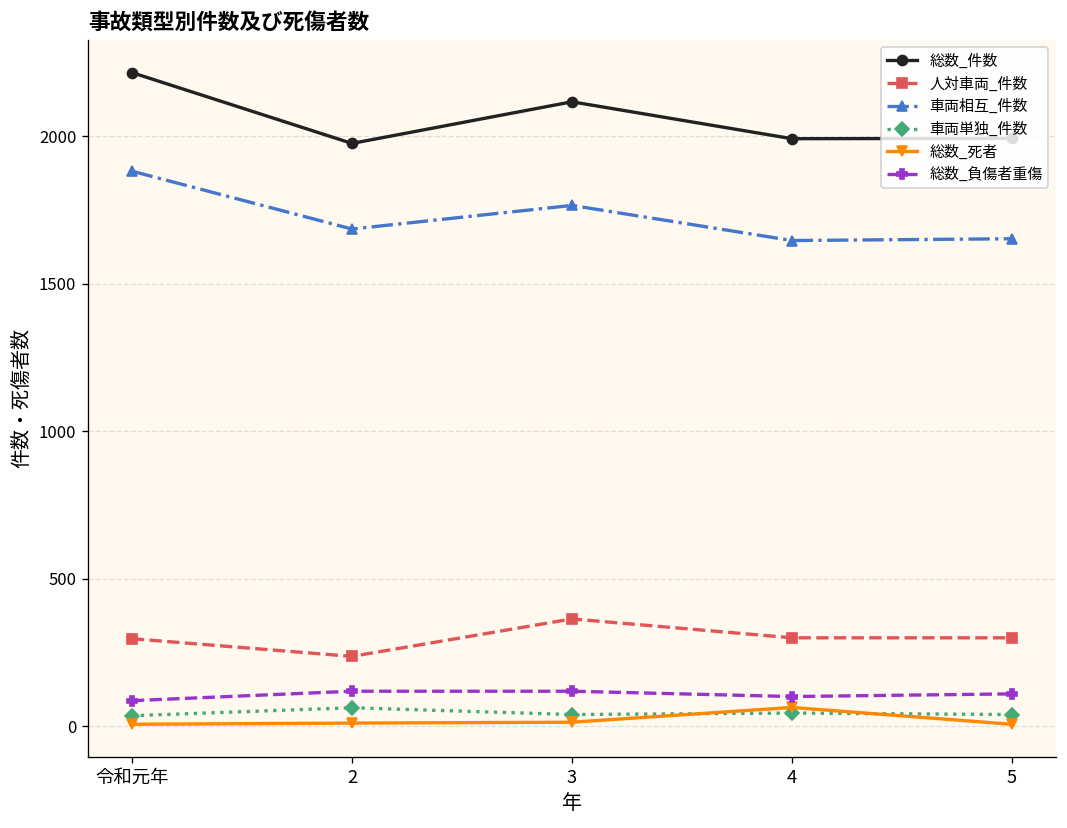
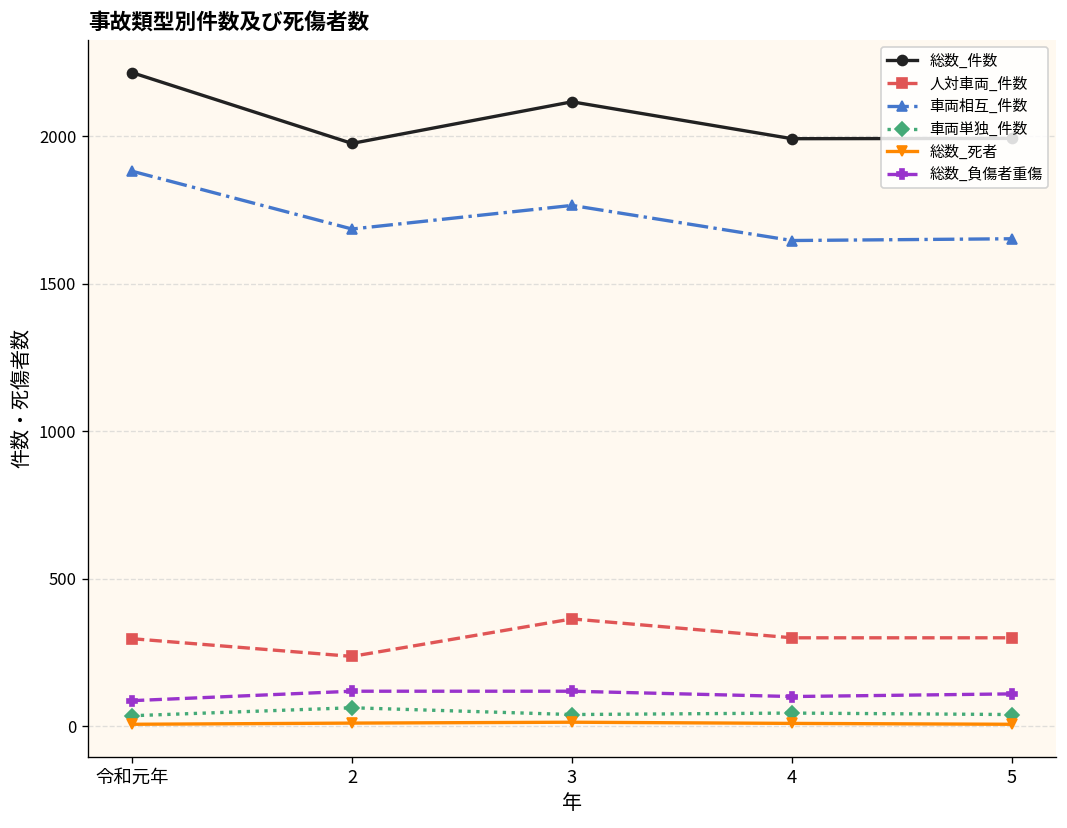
  {
    "総数_件数": {
      "令和元年": 2220,
      "2": 1980,
      "3": 2120,
      "4": 1990
    },
    "人対車両_件数": {
      "令和元年": 300,
      "2": 240,
      "3": 360,
      "4": 300,
      "5": 300
    },
    "車両相互_件数": {
      "令和元年": 1880,
      "2": 1690,
      "3": 1770,
      "4": 1650,
      "5": 1650
    },
    "車両単独_件数": {
      "令和元年": 40,
      "2": 60,
      "3": 40,
      "4": 50,
      "5": 40
    },
    "総数_死者": {
      "令和元年": 10,
      "2": 10,
      "3": 10,
-     "4": 60,
+     "4": 10,
      "5": 10
    },
    "総数_負傷者重傷": {
      "令和元年": 90,
      "2": 120,
      "3": 120,
      "4": 100,
      "5": 110
    }
  }
